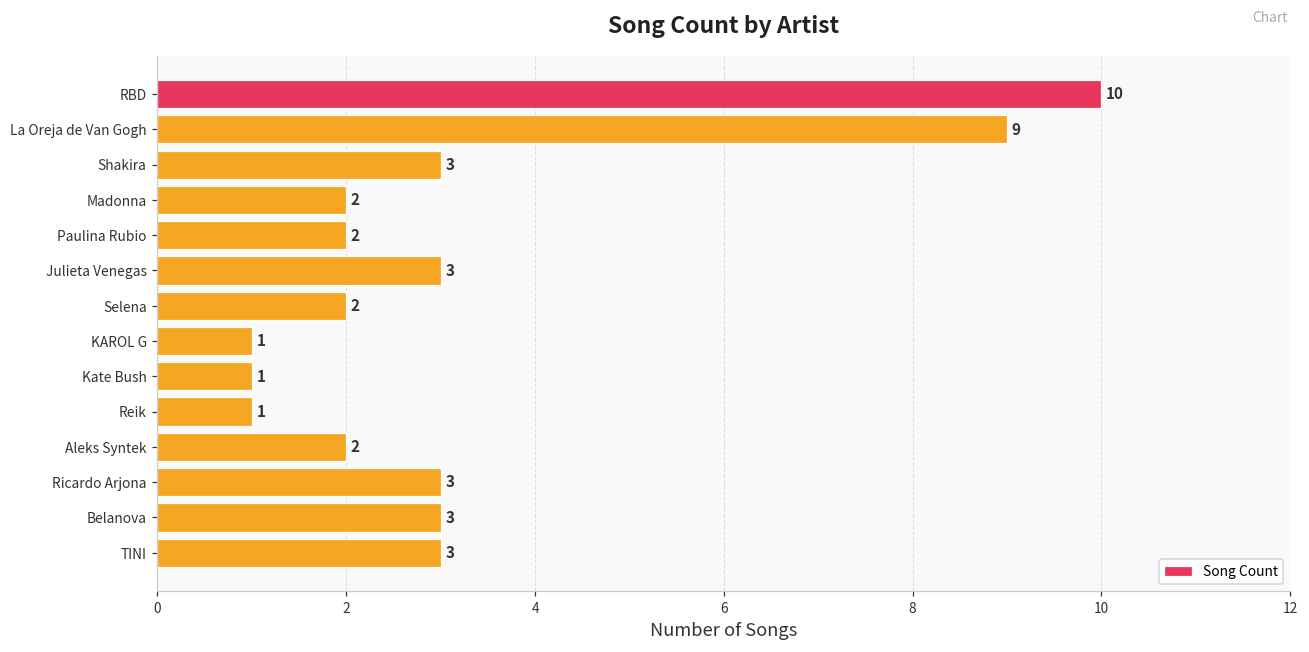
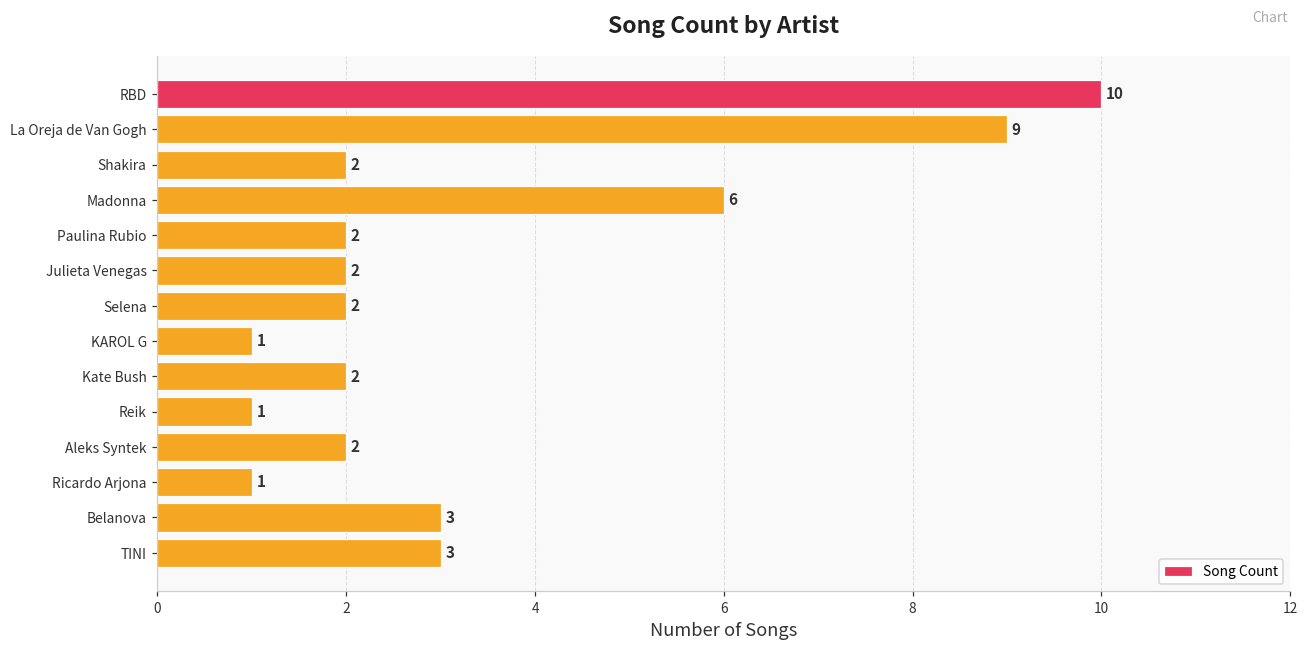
  {
    "RBD": 10,
    "La Oreja de Van Gogh": 9,
-   "Shakira": 3,
-   "Madonna": 2,
+   "Shakira": 2,
+   "Madonna": 6,
    "Paulina Rubio": 2,
-   "Julieta Venegas": 3,
+   "Julieta Venegas": 2,
    "Selena": 2,
    "KAROL G": 1,
-   "Kate Bush": 1,
+   "Kate Bush": 2,
    "Reik": 1,
    "Aleks Syntek": 2,
-   "Ricardo Arjona": 3,
+   "Ricardo Arjona": 1,
    "Belanova": 3,
    "TINI": 3
  }
